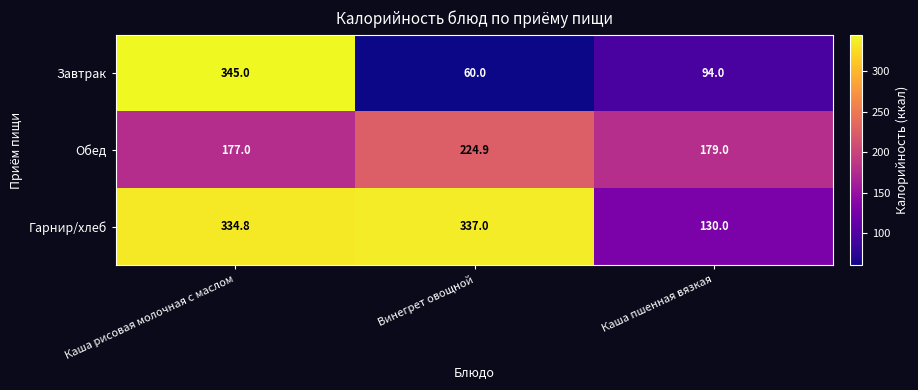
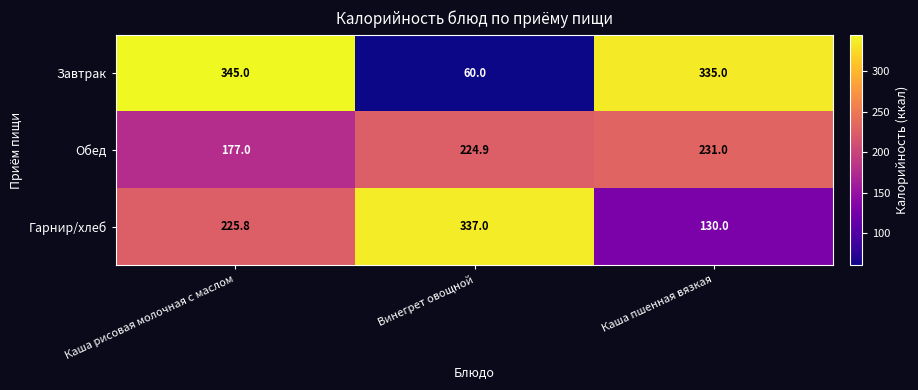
  {
    "Завтрак": {
      "Каша рисовая молочная с маслом": 345.0,
      "Винегрет овощной": 60.0,
-     "Каша пшенная вязкая": 94.0
+     "Каша пшенная вязкая": 335.0
    },
    "Обед": {
      "Каша рисовая молочная с маслом": 177.0,
      "Винегрет овощной": 224.9,
-     "Каша пшенная вязкая": 179.0
+     "Каша пшенная вязкая": 231.0
    },
    "Гарнир/хлеб": {
-     "Каша рисовая молочная с маслом": 334.8,
+     "Каша рисовая молочная с маслом": 225.8,
      "Винегрет овощной": 337.0,
      "Каша пшенная вязкая": 130.0
    }
  }
